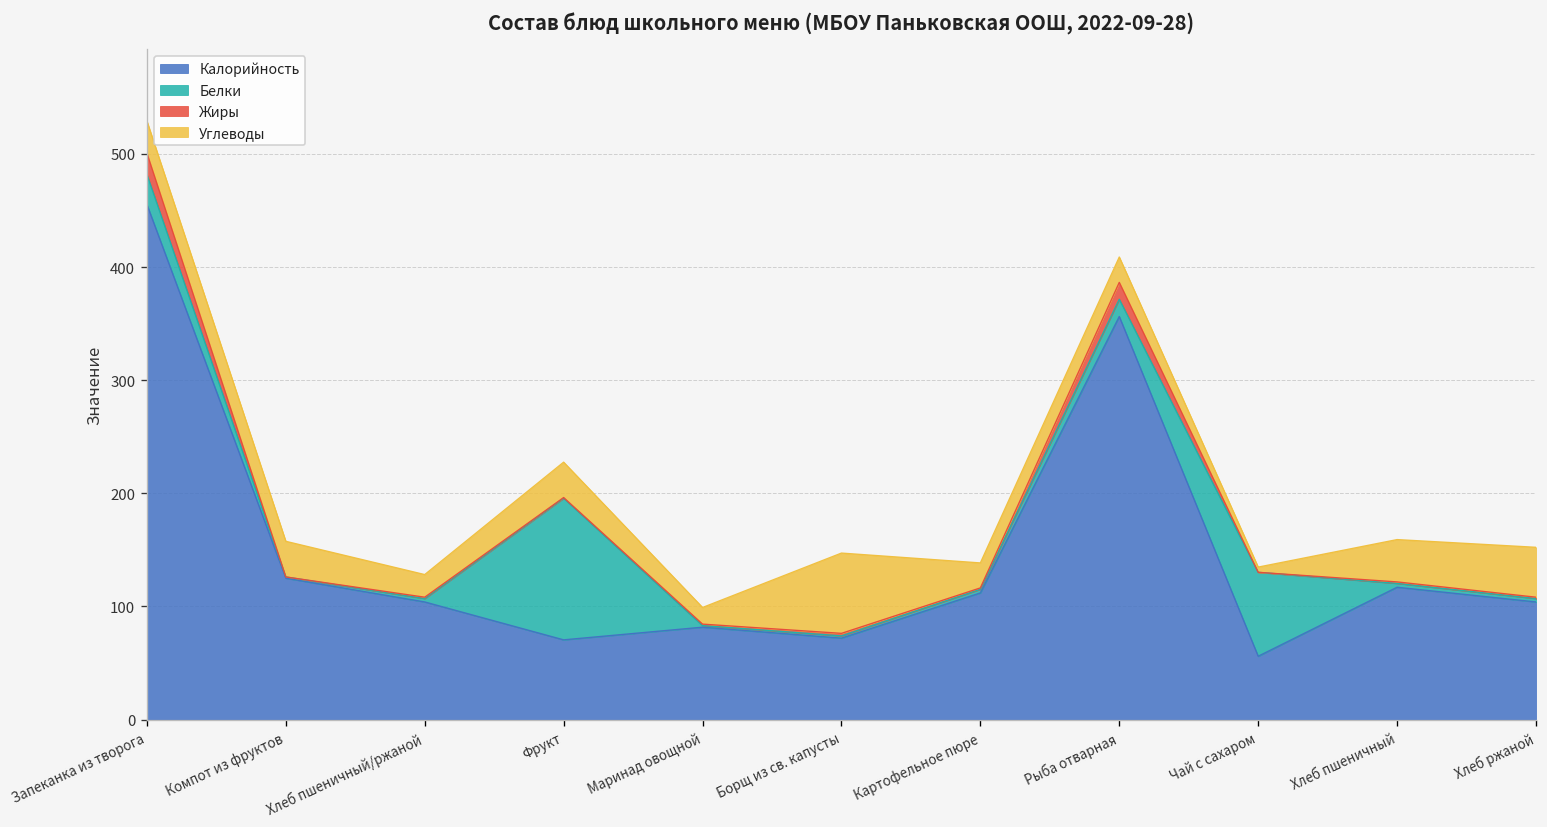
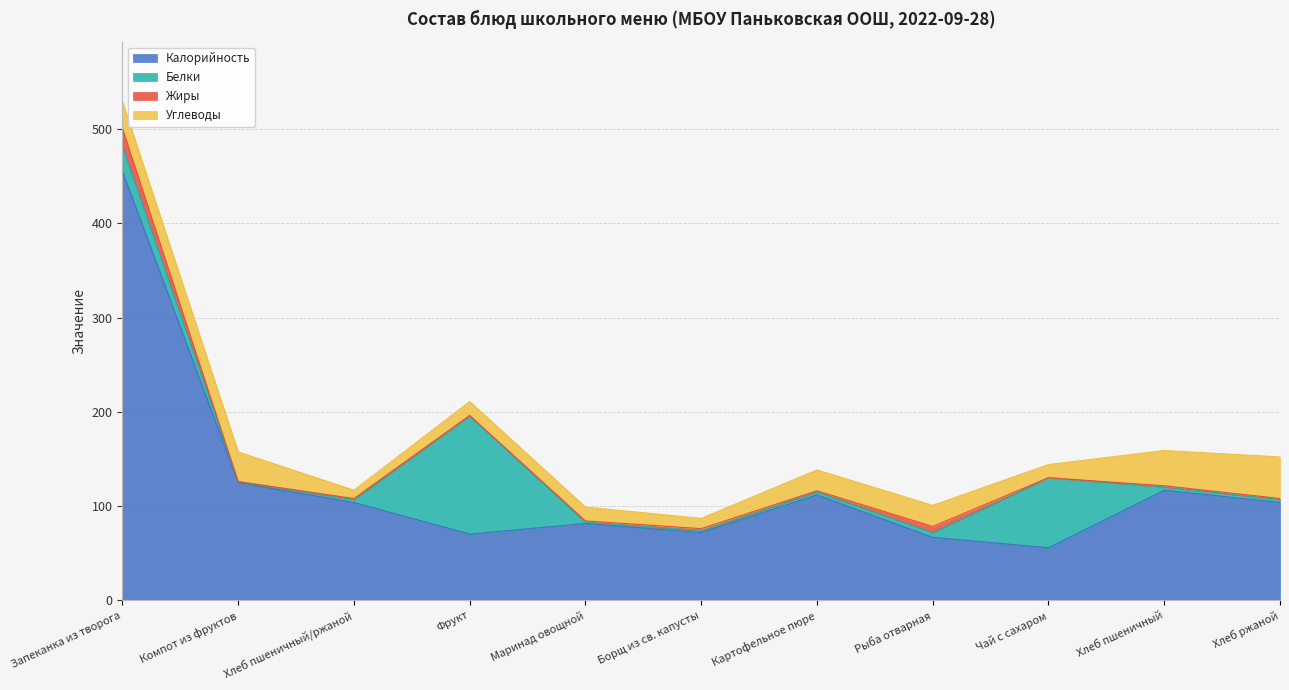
  {
    "Калорийность": {
      "Запеканка из творога": 460,
      "Хлеб пшеничный/ржаной": 100,
      "Фрукт": 70,
      "Картофельное пюре": 110,
-     "Рыба отварная": 360,
+     "Рыба отварная": 70,
      "Чай с сахаром": 60,
      "Хлеб пшеничный": 120,
      "Хлеб ржаной": 100
    },
    "Белки": {
      "Запеканка из творога": 30,
-     "Рыба отварная": 20
+     "Рыба отварная": 10
    },
    "Жиры": {
      "Запеканка из творога": 20,
-     "Рыба отварная": 15
+     "Рыба отварная": 6
    },
    "Углеводы": {
      "Запеканка из творога": 30,
      "Компот из фруктов": 30,
-     "Хлеб пшеничный/ржаной": 20,
-     "Фрукт": 30,
+     "Хлеб пшеничный/ржаной": 10,
+     "Фрукт": 10,
      "Маринад овощной": 10,
-     "Борщ из св. капусты": 70,
+     "Борщ из св. капусты": 10,
      "Картофельное пюре": 20,
      "Рыба отварная": 20,
-     "Чай с сахаром": 0,
+     "Чай с сахаром": 10,
      "Хлеб пшеничный": 40,
      "Хлеб ржаной": 40
    }
  }
